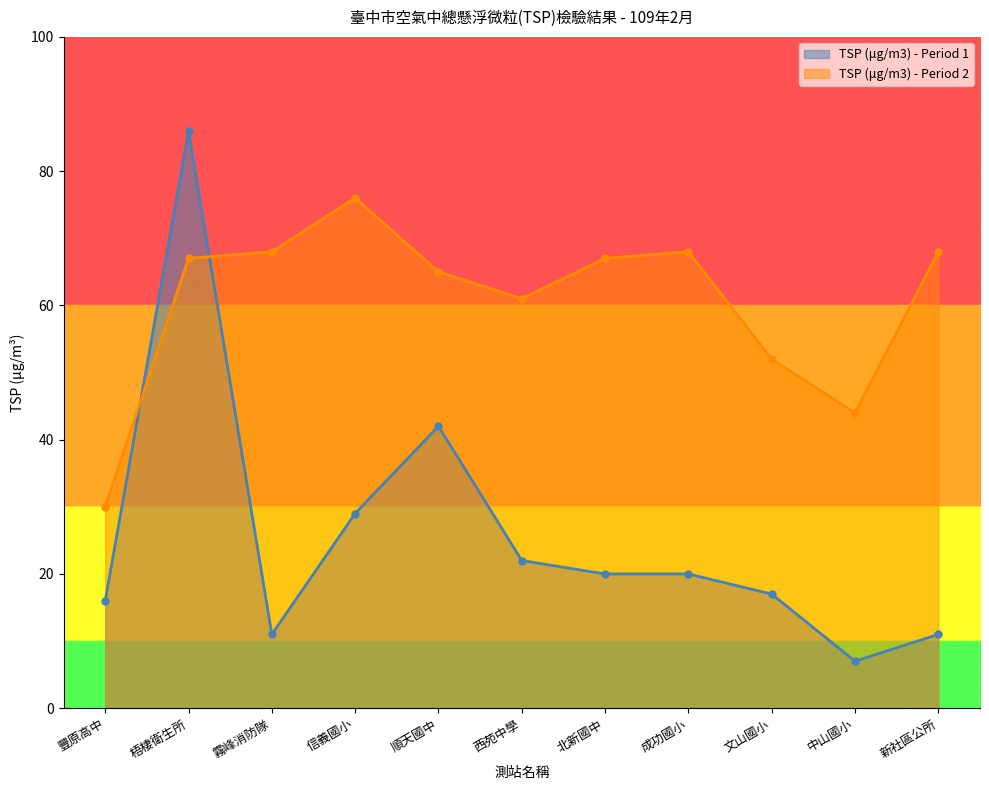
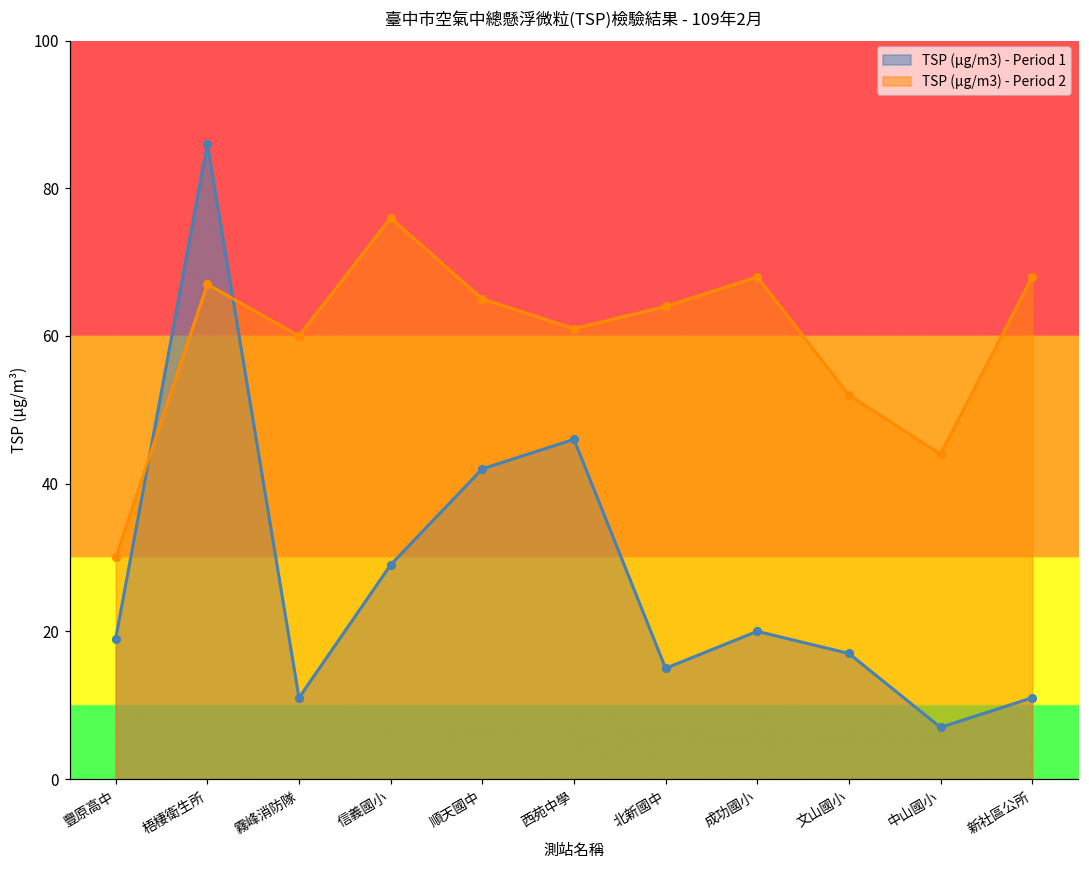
  {
    "TSP (μg/m3) - Period 1": {
-     "豐原高中": 16,
+     "豐原高中": 19,
      "梧棲衛生所": 86,
      "霧峰消防隊": 11,
      "信義國小": 29,
      "順天國中": 42,
-     "西苑中學": 22,
-     "北新國中": 20,
+     "西苑中學": 46,
+     "北新國中": 15,
      "成功國小": 20,
      "文山國小": 17,
      "中山國小": 7,
      "新社區公所": 11
    },
    "TSP (μg/m3) - Period 2": {
      "豐原高中": 30,
      "梧棲衛生所": 67,
-     "霧峰消防隊": 68,
+     "霧峰消防隊": 60,
      "信義國小": 76,
      "順天國中": 65,
      "西苑中學": 61,
-     "北新國中": 67,
+     "北新國中": 64,
      "成功國小": 68,
      "文山國小": 52,
      "中山國小": 44,
      "新社區公所": 68
    }
  }
